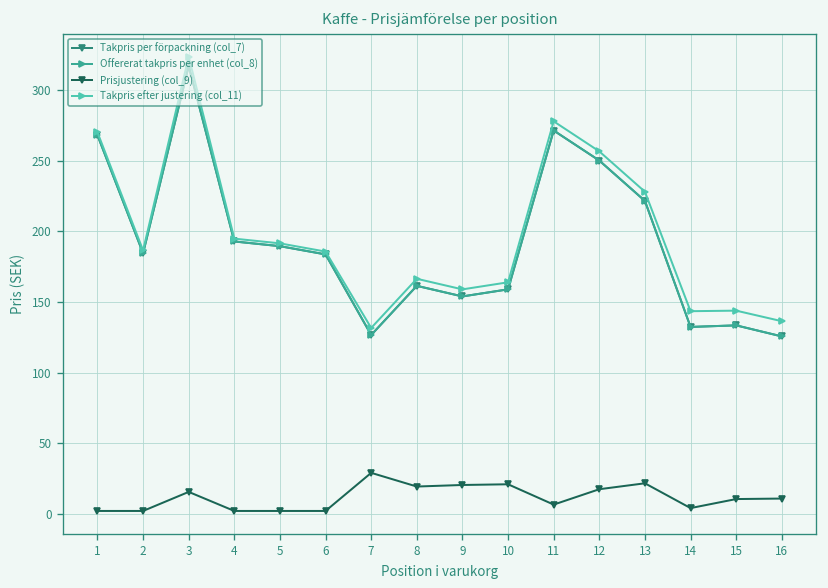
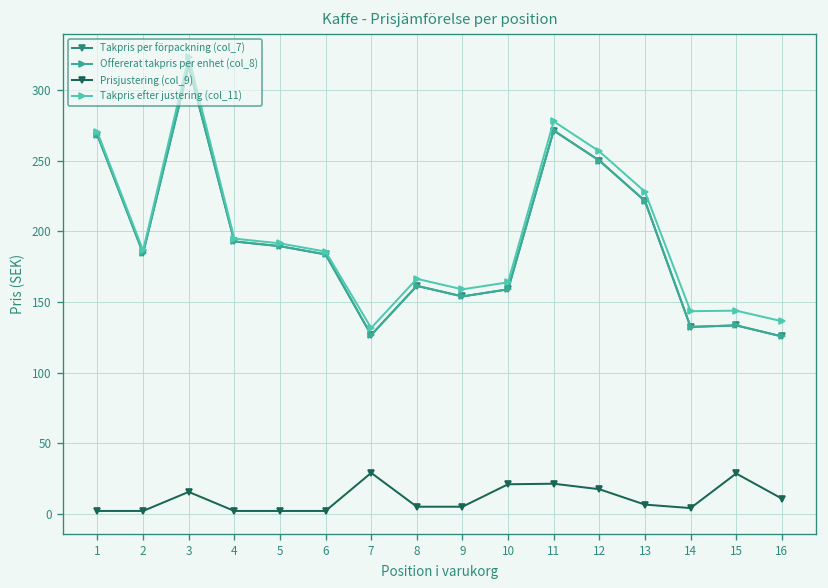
  {
    "Prisjustering (col_9)": {
      "1": 2,
      "2": 2,
      "3": 16,
      "4": 2,
      "5": 2,
      "6": 2,
      "7": 29,
-     "8": 19,
-     "9": 20,
+     "8": 5,
+     "9": 5,
      "10": 21,
-     "11": 7,
+     "11": 21,
      "12": 17,
-     "13": 22,
+     "13": 7,
      "14": 4,
-     "15": 10,
+     "15": 29,
      "16": 11
    }
  }
